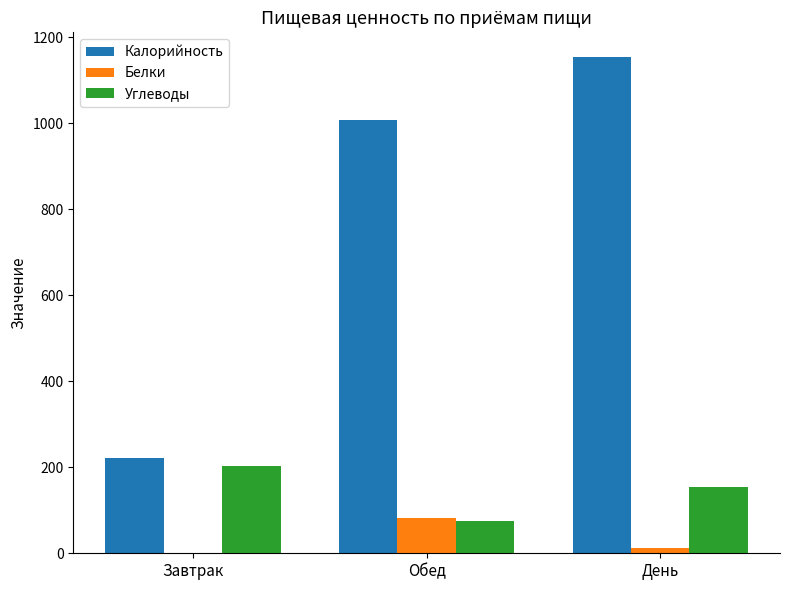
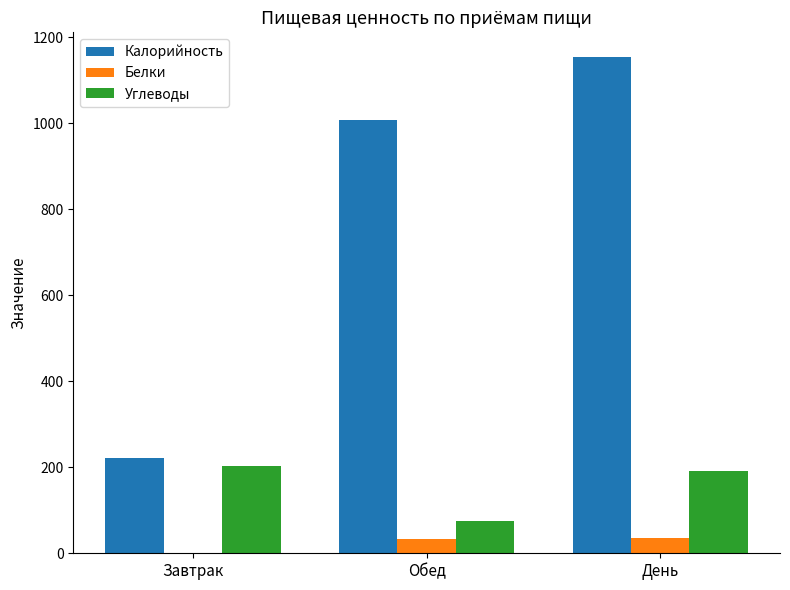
  {
    "Калорийность": {
      "Завтрак": 220,
      "Обед": 1010,
      "День": 1150
    },
    "Белки": {
-     "Обед": 80,
-     "День": 10
+     "Обед": 30,
+     "День": 40
    },
    "Углеводы": {
      "Завтрак": 200,
      "Обед": 80,
-     "День": 150
+     "День": 190
    }
  }
